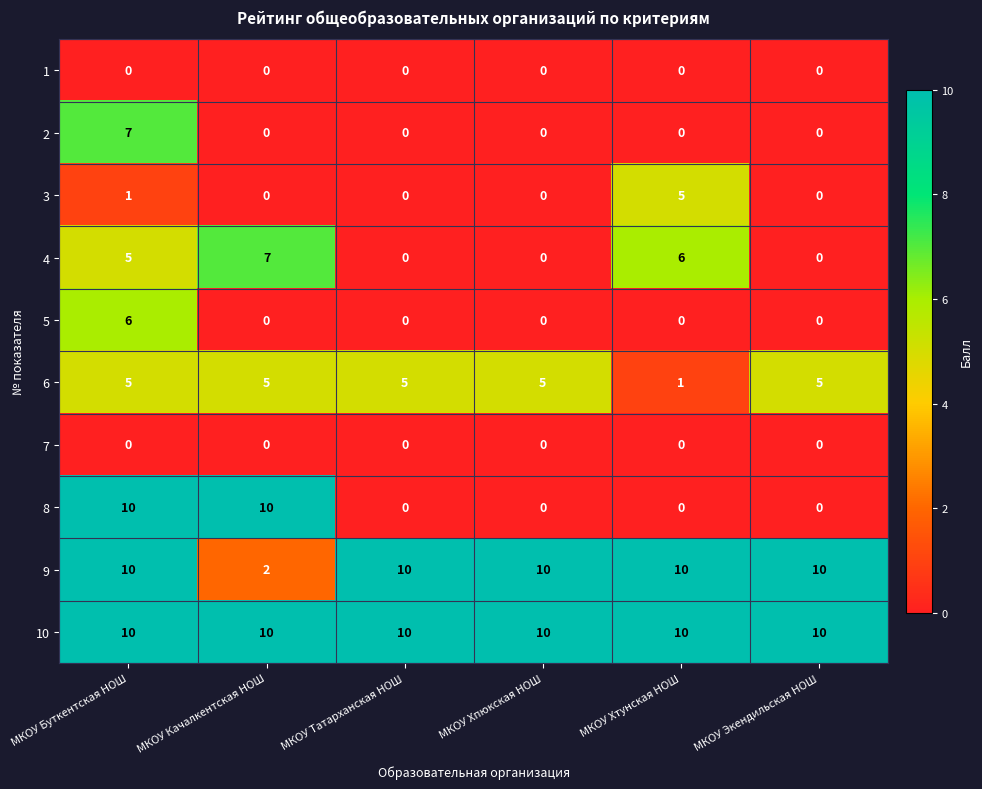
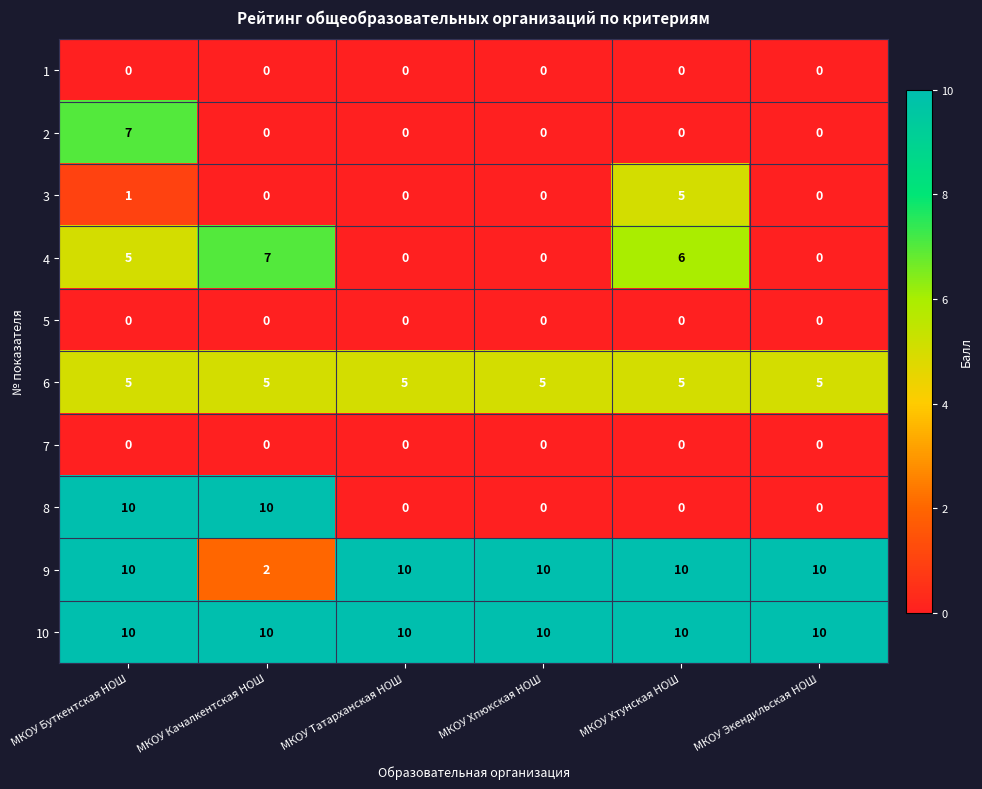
  {
    "1": {
      "МКОУ Буткентская НОШ": 0,
      "МКОУ Качалкентская НОШ": 0,
      "МКОУ Татарханская НОШ": 0,
      "МКОУ Хпюкская НОШ": 0,
      "МКОУ Хтунская НОШ": 0,
      "МКОУ Экендильская НОШ": 0
    },
    "2": {
      "МКОУ Буткентская НОШ": 7,
      "МКОУ Качалкентская НОШ": 0,
      "МКОУ Татарханская НОШ": 0,
      "МКОУ Хпюкская НОШ": 0,
      "МКОУ Хтунская НОШ": 0,
      "МКОУ Экендильская НОШ": 0
    },
    "3": {
      "МКОУ Буткентская НОШ": 1,
      "МКОУ Качалкентская НОШ": 0,
      "МКОУ Татарханская НОШ": 0,
      "МКОУ Хпюкская НОШ": 0,
      "МКОУ Хтунская НОШ": 5,
      "МКОУ Экендильская НОШ": 0
    },
    "4": {
      "МКОУ Буткентская НОШ": 5,
      "МКОУ Качалкентская НОШ": 7,
      "МКОУ Татарханская НОШ": 0,
      "МКОУ Хпюкская НОШ": 0,
      "МКОУ Хтунская НОШ": 6,
      "МКОУ Экендильская НОШ": 0
    },
    "5": {
-     "МКОУ Буткентская НОШ": 6,
+     "МКОУ Буткентская НОШ": 0,
      "МКОУ Качалкентская НОШ": 0,
      "МКОУ Татарханская НОШ": 0,
      "МКОУ Хпюкская НОШ": 0,
      "МКОУ Хтунская НОШ": 0,
      "МКОУ Экендильская НОШ": 0
    },
    "6": {
      "МКОУ Буткентская НОШ": 5,
      "МКОУ Качалкентская НОШ": 5,
      "МКОУ Татарханская НОШ": 5,
      "МКОУ Хпюкская НОШ": 5,
-     "МКОУ Хтунская НОШ": 1,
+     "МКОУ Хтунская НОШ": 5,
      "МКОУ Экендильская НОШ": 5
    },
    "7": {
      "МКОУ Буткентская НОШ": 0,
      "МКОУ Качалкентская НОШ": 0,
      "МКОУ Татарханская НОШ": 0,
      "МКОУ Хпюкская НОШ": 0,
      "МКОУ Хтунская НОШ": 0,
      "МКОУ Экендильская НОШ": 0
    },
    "8": {
      "МКОУ Буткентская НОШ": 10,
      "МКОУ Качалкентская НОШ": 10,
      "МКОУ Татарханская НОШ": 0,
      "МКОУ Хпюкская НОШ": 0,
      "МКОУ Хтунская НОШ": 0,
      "МКОУ Экендильская НОШ": 0
    },
    "9": {
      "МКОУ Буткентская НОШ": 10,
      "МКОУ Качалкентская НОШ": 2,
      "МКОУ Татарханская НОШ": 10,
      "МКОУ Хпюкская НОШ": 10,
      "МКОУ Хтунская НОШ": 10,
      "МКОУ Экендильская НОШ": 10
    },
    "10": {
      "МКОУ Буткентская НОШ": 10,
      "МКОУ Качалкентская НОШ": 10,
      "МКОУ Татарханская НОШ": 10,
      "МКОУ Хпюкская НОШ": 10,
      "МКОУ Хтунская НОШ": 10,
      "МКОУ Экендильская НОШ": 10
    }
  }
